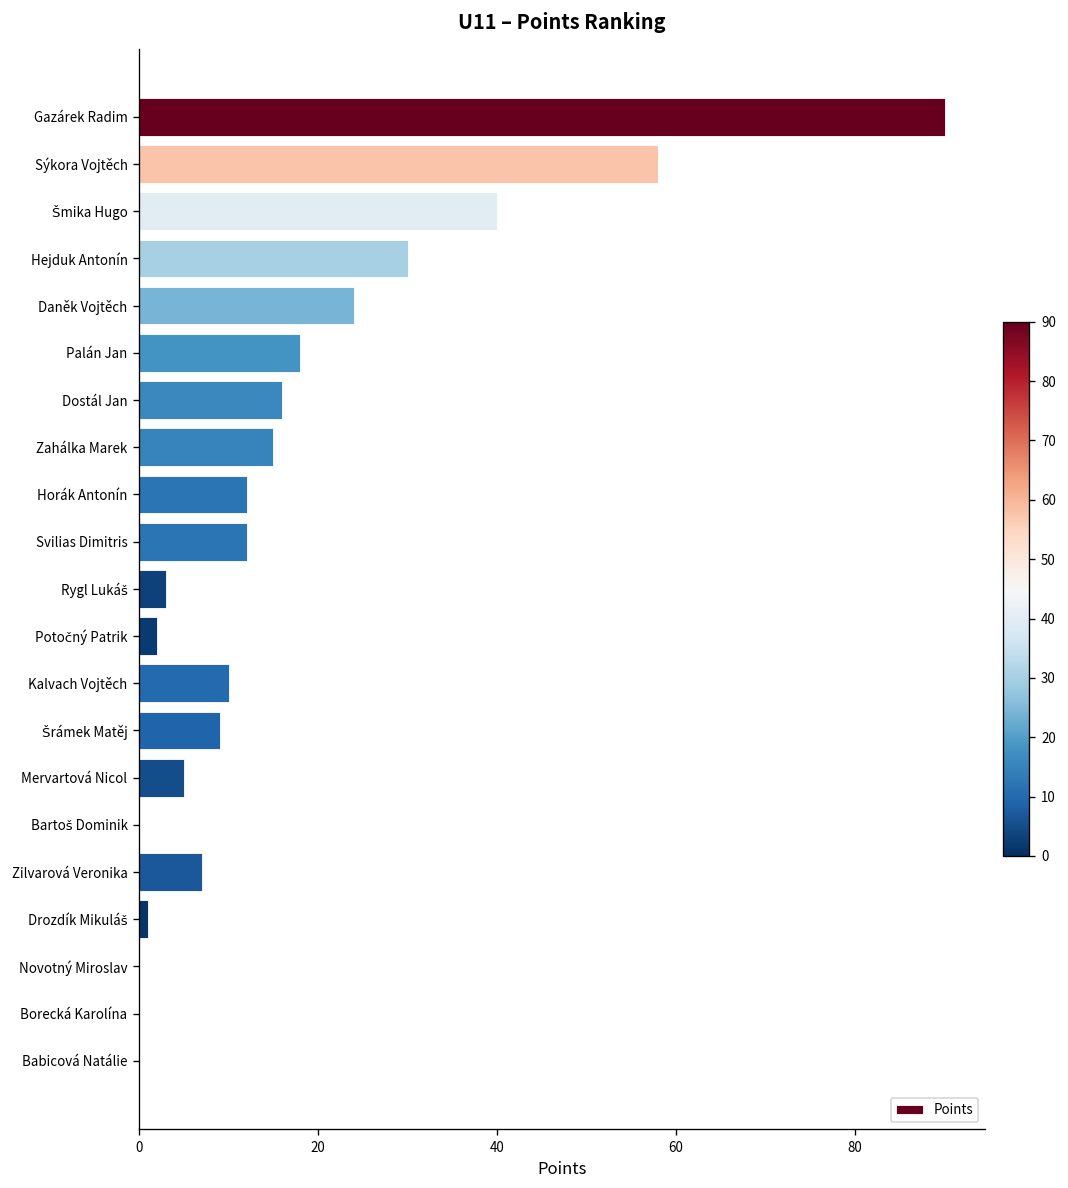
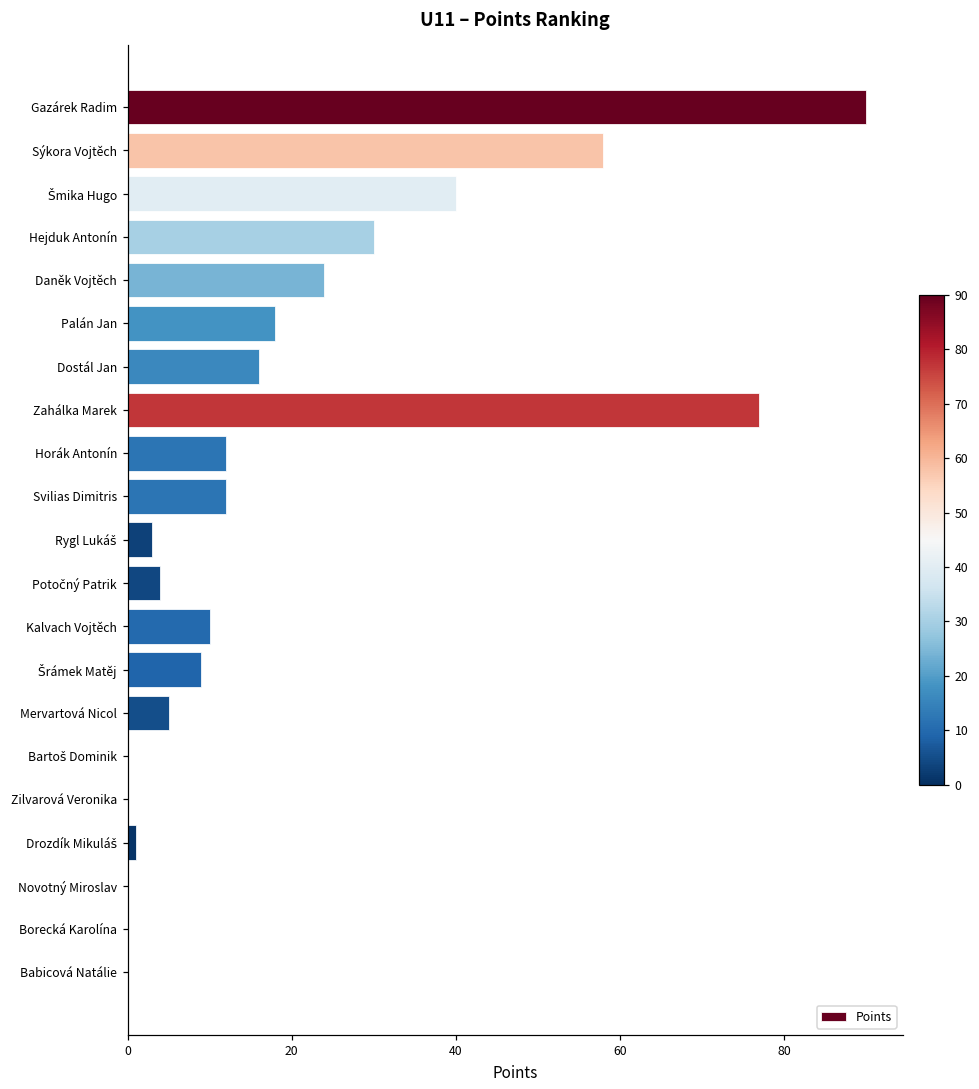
  {
    "Gazárek Radim": 90,
    "Sýkora Vojtěch": 58,
    "Šmika Hugo": 40,
    "Hejduk Antonín": 30,
    "Daněk Vojtěch": 24,
    "Palán Jan": 18,
    "Dostál Jan": 16,
-   "Zahálka Marek": 15,
+   "Zahálka Marek": 77,
    "Horák Antonín": 12,
    "Svilias Dimitris": 12,
    "Rygl Lukáš": 3,
-   "Potočný Patrik": 2,
+   "Potočný Patrik": 4,
    "Kalvach Vojtěch": 10,
    "Šrámek Matěj": 9,
    "Mervartová Nicol": 5,
    "Bartoš Dominik": 0,
-   "Zilvarová Veronika": 7,
+   "Zilvarová Veronika": 0,
    "Drozdík Mikuláš": 1,
    "Novotný Miroslav": 0,
    "Borecká Karolína": 0,
    "Babicová Natálie": 0
  }
